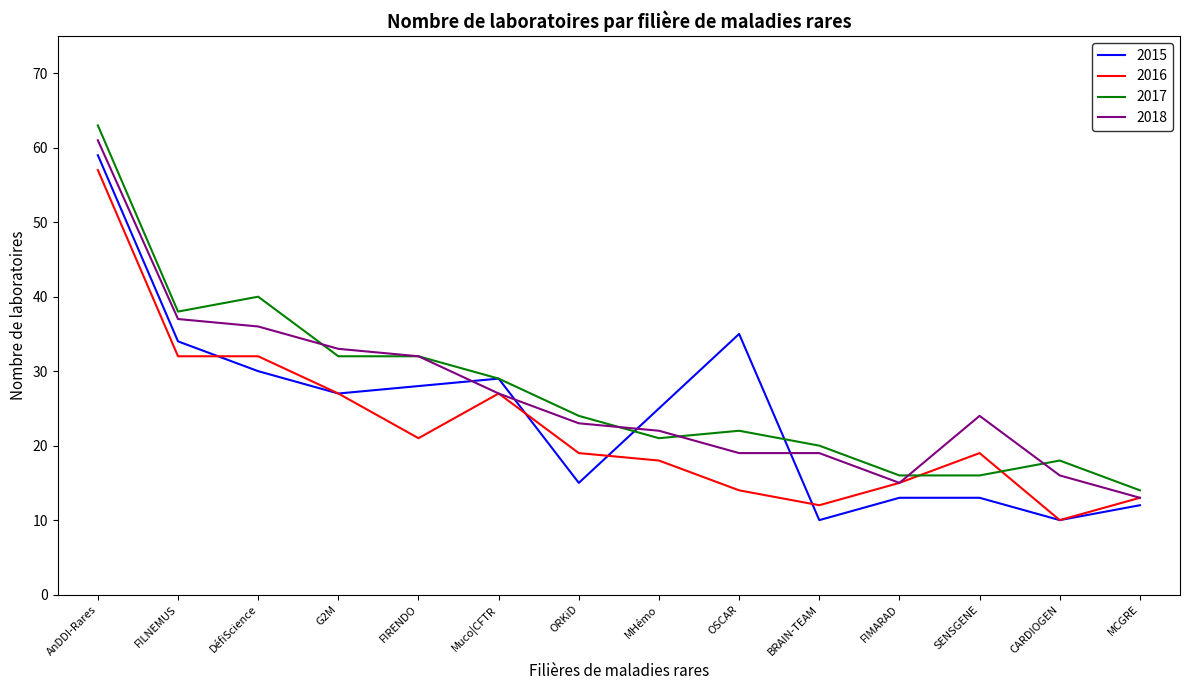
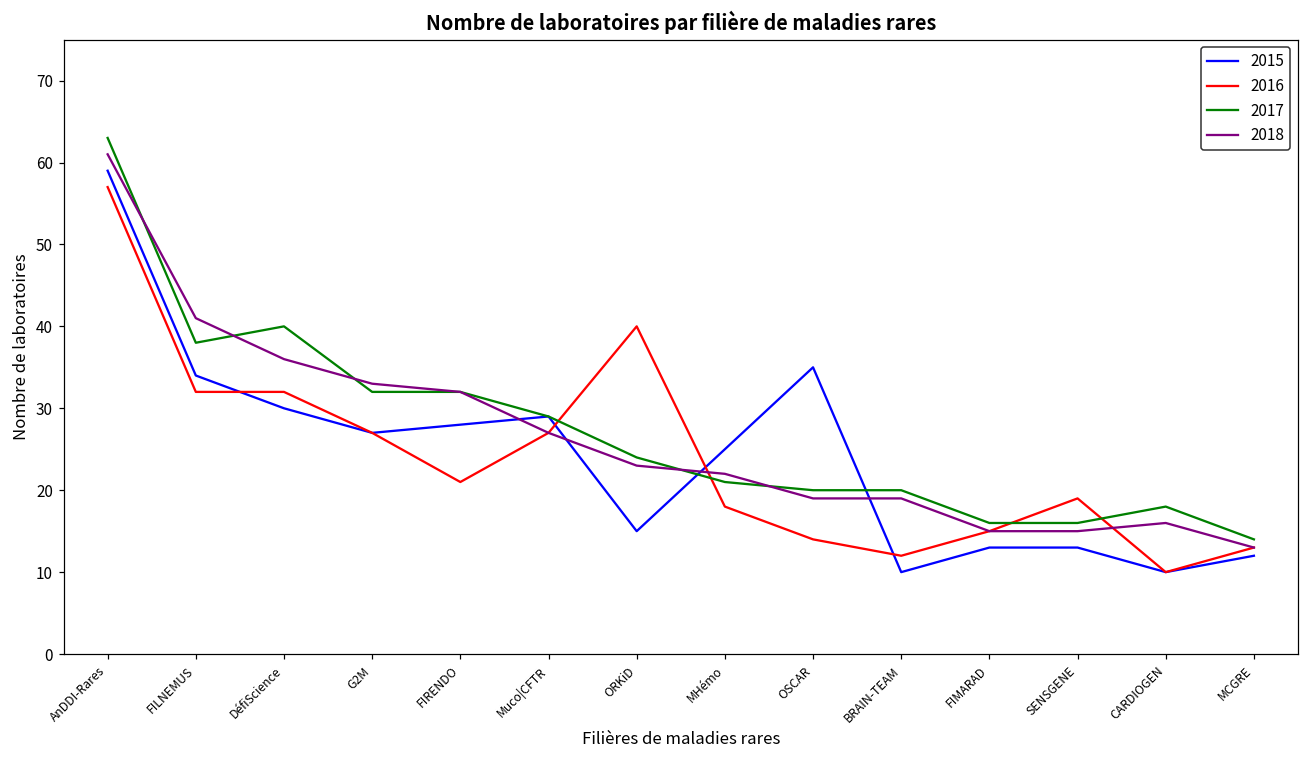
  {
    "2015": {
      "AnDDI-Rares": 59,
      "FILNEMUS": 34,
      "DéfiScience": 30,
      "FIRENDO": 28,
      "ORKiD": 15,
      "MHémo": 25,
      "OSCAR": 35,
      "BRAIN-TEAM": 10,
      "FIMARAD": 13,
      "SENSGENE": 13,
      "MCGRE": 12
    },
    "2016": {
      "AnDDI-Rares": 57,
      "FILNEMUS": 32,
      "DéfiScience": 32,
      "FIRENDO": 21,
-     "ORKiD": 19,
+     "ORKiD": 40,
      "MHémo": 18,
      "OSCAR": 14,
      "BRAIN-TEAM": 12,
      "SENSGENE": 19
    },
    "2017": {
      "AnDDI-Rares": 63,
      "FILNEMUS": 38,
      "DéfiScience": 40,
      "G2M": 32,
      "ORKiD": 24,
      "MHémo": 21,
-     "OSCAR": 22,
+     "OSCAR": 20,
      "BRAIN-TEAM": 20,
      "FIMARAD": 16,
      "SENSGENE": 16,
      "CARDIOGEN": 18,
      "MCGRE": 14
    },
    "2018": {
      "AnDDI-Rares": 61,
-     "FILNEMUS": 37,
+     "FILNEMUS": 41,
      "DéfiScience": 36,
      "G2M": 33,
      "ORKiD": 23,
      "MHémo": 22,
      "OSCAR": 19,
      "BRAIN-TEAM": 19,
-     "SENSGENE": 24,
+     "SENSGENE": 15,
      "CARDIOGEN": 16
    }
  }
